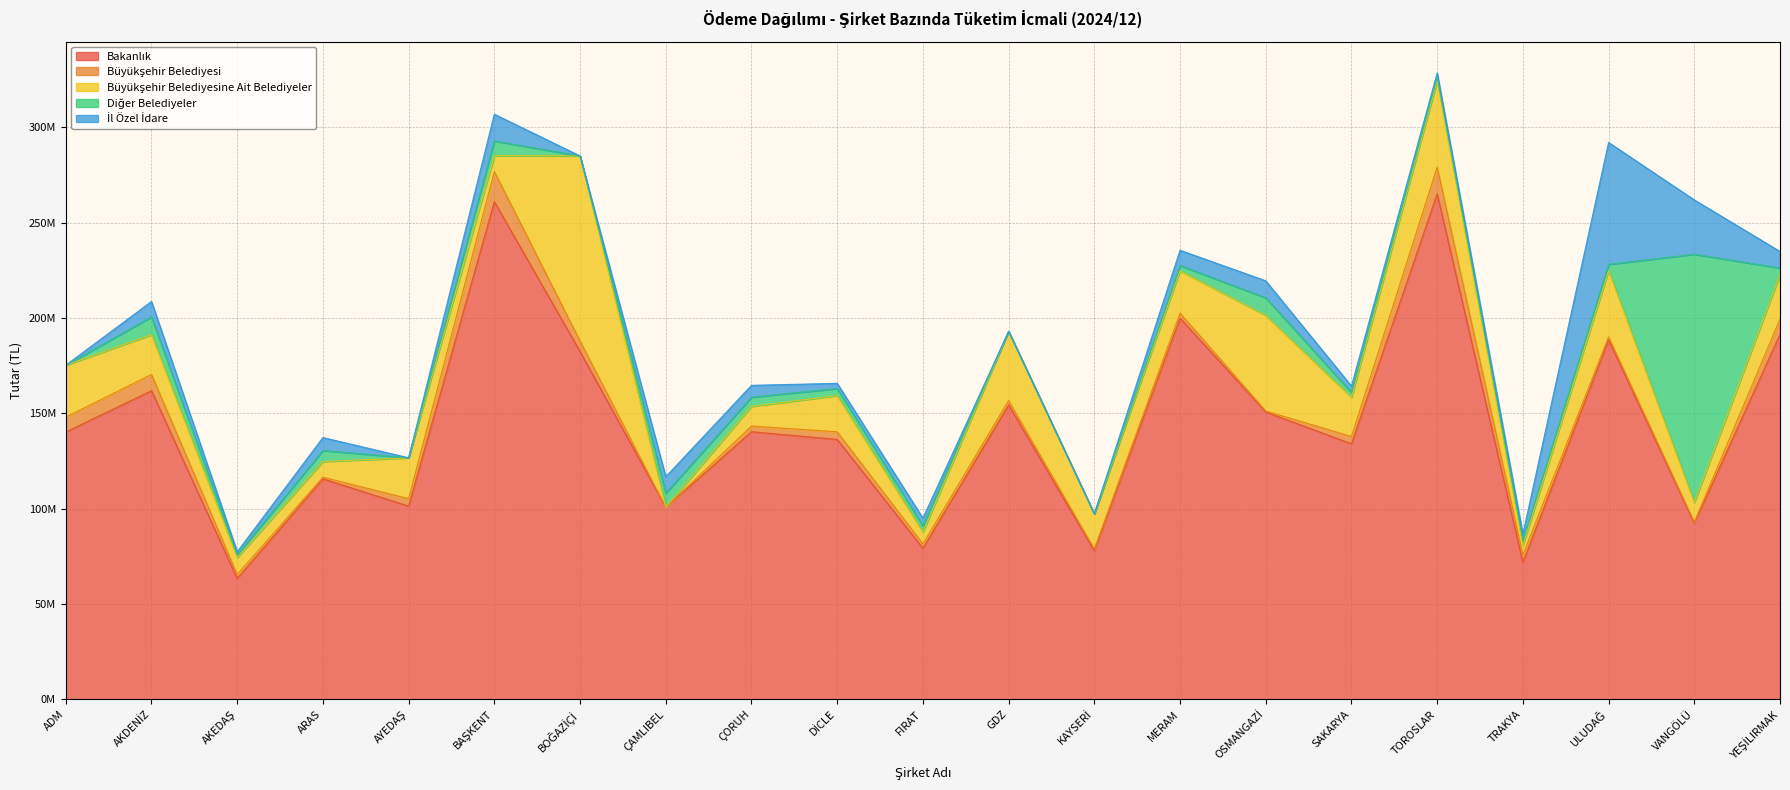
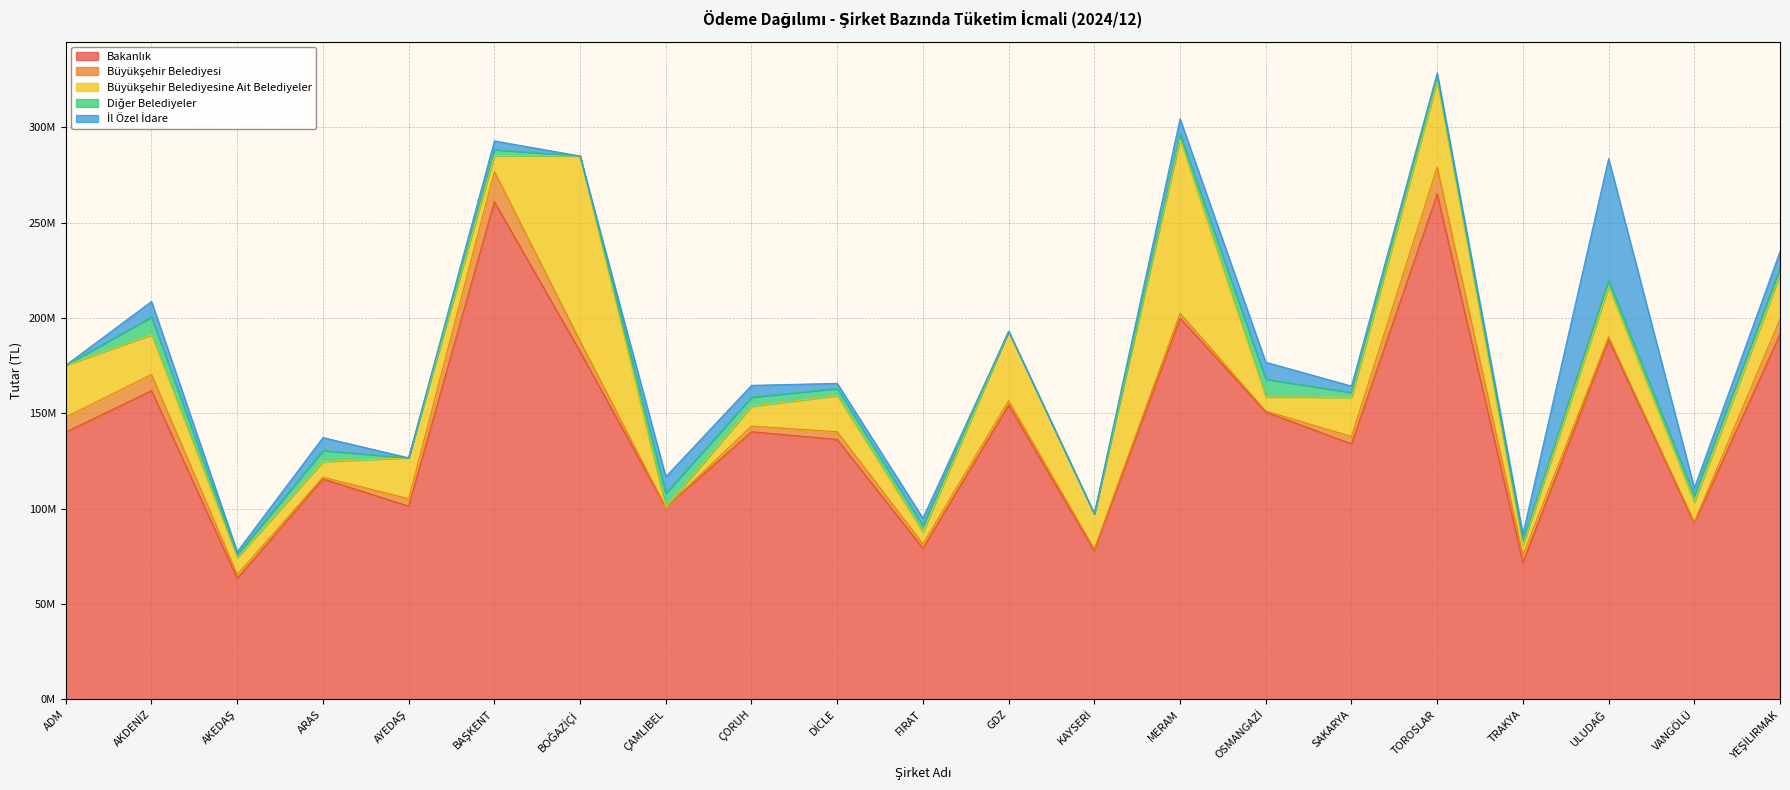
  {
    "Büyükşehir Belediyesine Ait Belediyeler": {
      "AKDENİZ": 21000000,
      "AKEDAŞ": 9000000,
      "ARAS": 8000000,
      "BAŞKENT": 8000000,
      "ÇORUH": 10000000,
      "DİCLE": 19000000,
      "FIRAT": 6000000,
-     "MERAM": 22000000,
-     "OSMANGAZİ": 50000000,
+     "MERAM": 91000000,
+     "OSMANGAZİ": 7000000,
      "SAKARYA": 21000000,
      "TOROSLAR": 45000000,
      "TRAKYA": 5000000,
-     "ULUDAĞ": 35000000,
+     "ULUDAĞ": 26000000,
      "VANGÖLÜ": 10000000,
      "YEŞİLIRMAK": 23000000
    },
    "Diğer Belediyeler": {
      "AKDENİZ": 9000000,
      "AKEDAŞ": 1000000,
      "ARAS": 6000000,
-     "BAŞKENT": 8000000,
+     "BAŞKENT": 3000000,
      "ÇAMLIBEL": 7000000,
      "ÇORUH": 5000000,
      "DİCLE": 4000000,
      "FIRAT": 3000000,
      "MERAM": 3000000,
      "OSMANGAZİ": 9000000,
      "SAKARYA": 3000000,
      "TOROSLAR": 2000000,
      "TRAKYA": 2000000,
      "ULUDAĞ": 3000000,
-     "VANGÖLÜ": 130000000,
+     "VANGÖLÜ": 4000000,
      "YEŞİLIRMAK": 4000000
    },
    "İl Özel İdare": {
      "AKDENİZ": 8000000,
      "AKEDAŞ": 2000000,
      "ARAS": 7000000,
-     "BAŞKENT": 14000000,
+     "BAŞKENT": 5000000,
      "ÇAMLIBEL": 9000000,
      "ÇORUH": 6000000,
      "DİCLE": 3000000,
      "FIRAT": 4000000,
      "MERAM": 8000000,
      "OSMANGAZİ": 9000000,
      "SAKARYA": 3000000,
      "TOROSLAR": 2000000,
      "TRAKYA": 3000000,
      "ULUDAĞ": 64000000,
-     "VANGÖLÜ": 29000000,
+     "VANGÖLÜ": 4000000,
      "YEŞİLIRMAK": 9000000
    }
  }
